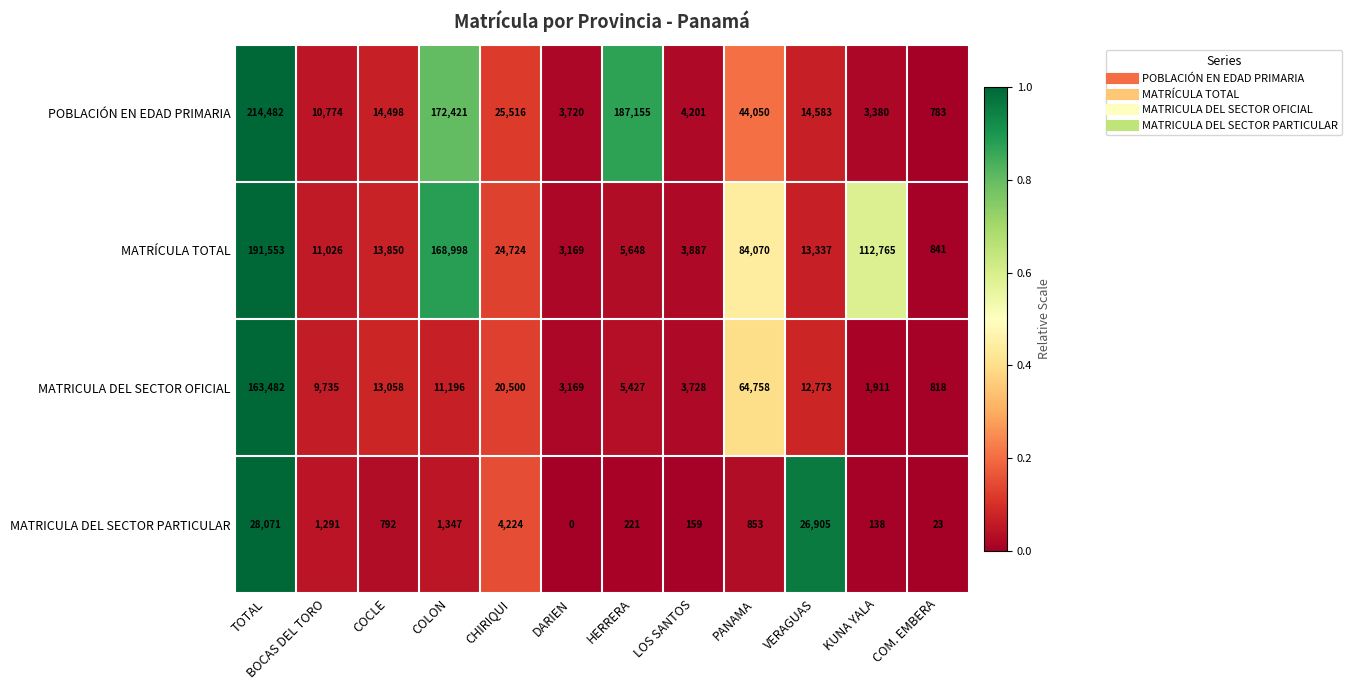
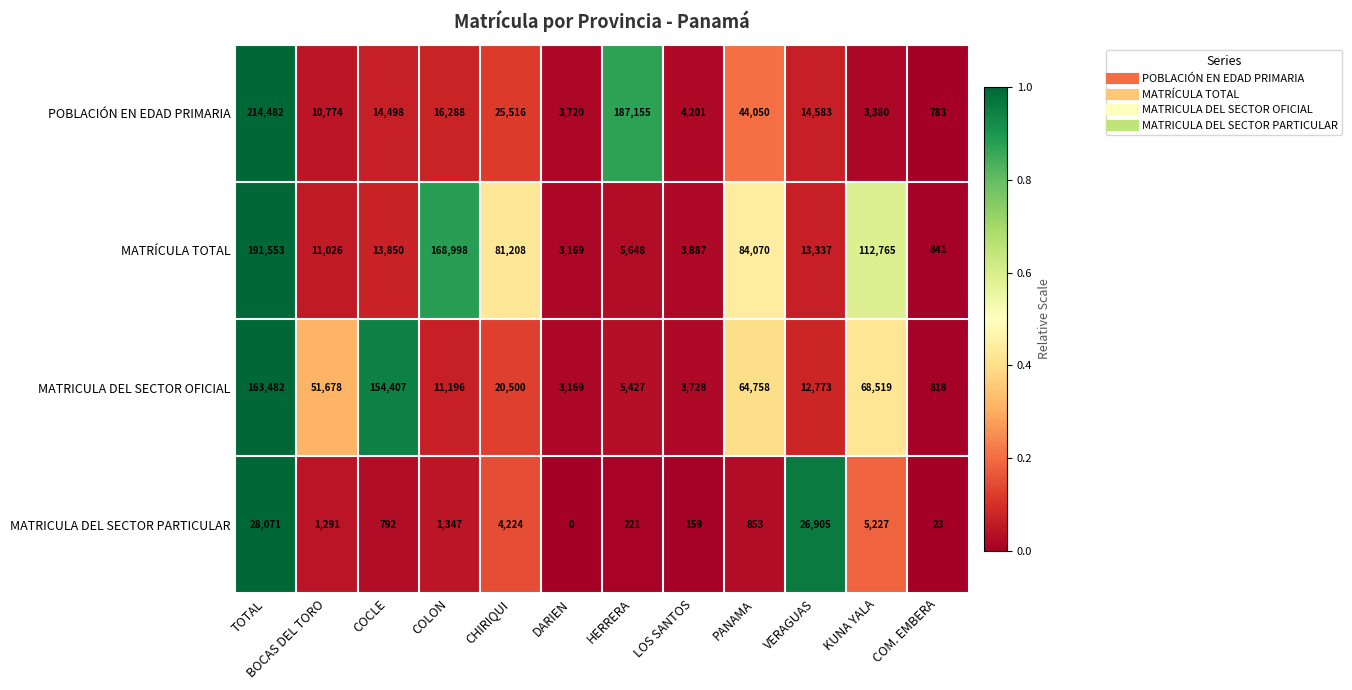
  {
    "POBLACIÓN EN EDAD PRIMARIA": {
      "TOTAL": "214,482",
      "BOCAS DEL TORO": "10,774",
      "COCLE": "14,498",
-     "COLON": "172,421",
+     "COLON": "16,288",
      "CHIRIQUI": "25,516",
      "DARIEN": "3,720",
      "HERRERA": "187,155",
      "LOS SANTOS": "4,201",
      "PANAMA": "44,050",
      "VERAGUAS": "14,583",
      "KUNA YALA": "3,380",
      "COM. EMBERA": "783"
    },
    "MATRÍCULA TOTAL": {
      "TOTAL": "191,553",
      "BOCAS DEL TORO": "11,026",
      "COCLE": "13,850",
      "COLON": "168,998",
-     "CHIRIQUI": "24,724",
+     "CHIRIQUI": "81,208",
      "DARIEN": "3,169",
      "HERRERA": "5,648",
      "LOS SANTOS": "3,887",
      "PANAMA": "84,070",
      "VERAGUAS": "13,337",
      "KUNA YALA": "112,765",
      "COM. EMBERA": "841"
    },
    "MATRICULA DEL SECTOR OFICIAL": {
      "TOTAL": "163,482",
-     "BOCAS DEL TORO": "9,735",
-     "COCLE": "13,058",
+     "BOCAS DEL TORO": "51,678",
+     "COCLE": "154,407",
      "COLON": "11,196",
      "CHIRIQUI": "20,500",
      "DARIEN": "3,169",
      "HERRERA": "5,427",
      "LOS SANTOS": "3,728",
      "PANAMA": "64,758",
      "VERAGUAS": "12,773",
-     "KUNA YALA": "1,911",
+     "KUNA YALA": "68,519",
      "COM. EMBERA": "818"
    },
    "MATRICULA DEL SECTOR PARTICULAR": {
      "TOTAL": "28,071",
      "BOCAS DEL TORO": "1,291",
      "COCLE": "792",
      "COLON": "1,347",
      "CHIRIQUI": "4,224",
      "DARIEN": "0",
      "HERRERA": "221",
      "LOS SANTOS": "159",
      "PANAMA": "853",
      "VERAGUAS": "26,905",
-     "KUNA YALA": "138",
+     "KUNA YALA": "5,227",
      "COM. EMBERA": "23"
    }
  }
